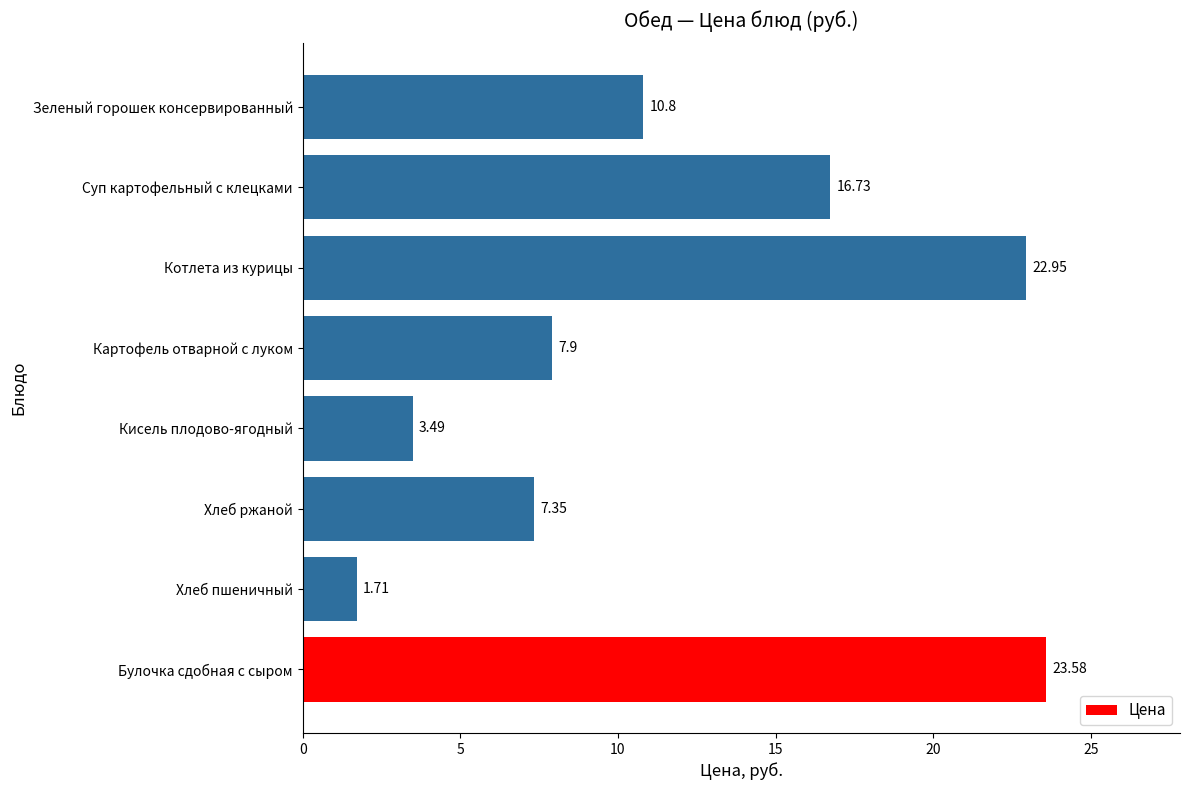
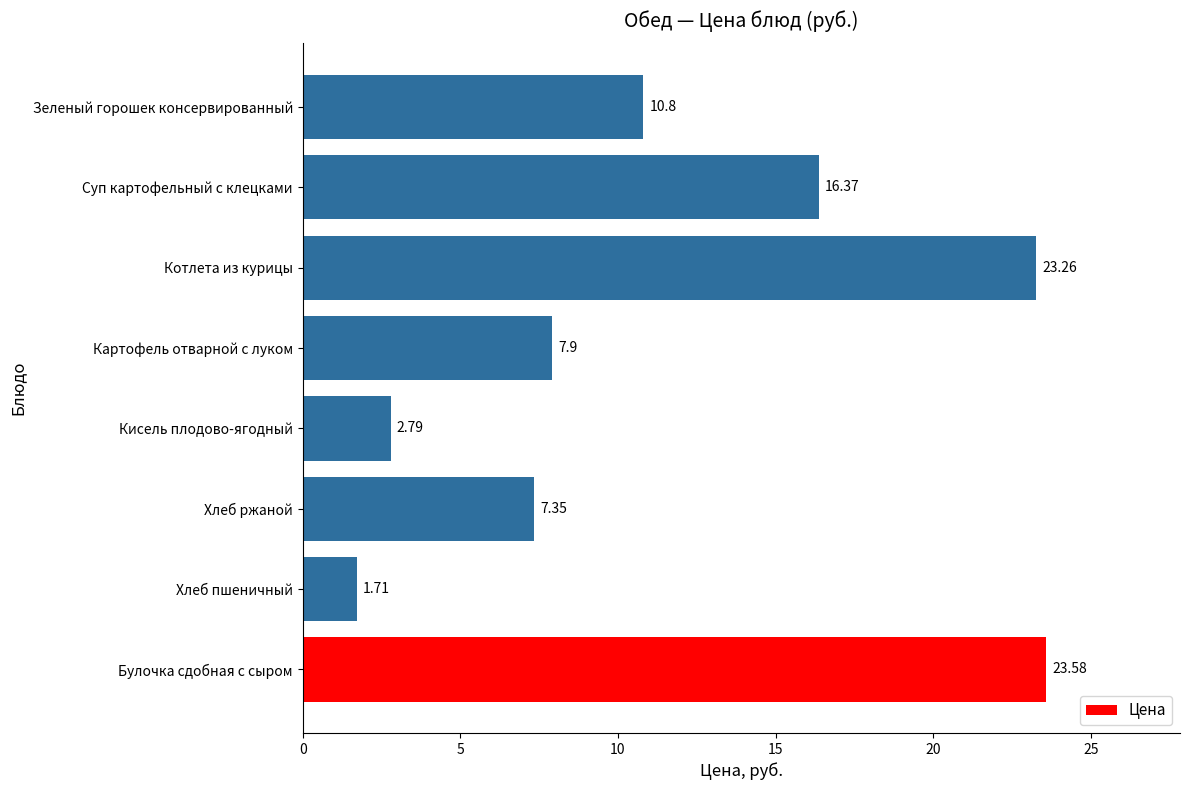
  {
    "Зеленый горошек консервированный": 10.8,
-   "Суп картофельный с клецками": 16.73,
-   "Котлета из курицы": 22.95,
+   "Суп картофельный с клецками": 16.37,
+   "Котлета из курицы": 23.26,
    "Картофель отварной с луком": 7.9,
-   "Кисель плодово-ягодный": 3.49,
+   "Кисель плодово-ягодный": 2.79,
    "Хлеб ржаной": 7.35,
    "Хлеб пшеничный": 1.71,
    "Булочка сдобная с сыром": 23.58
  }
